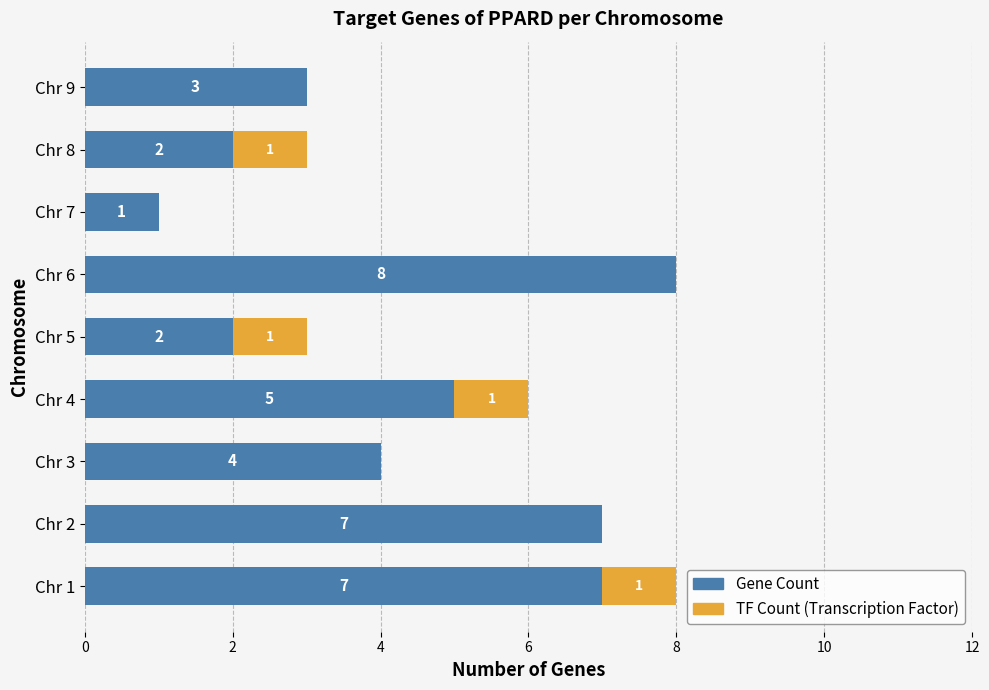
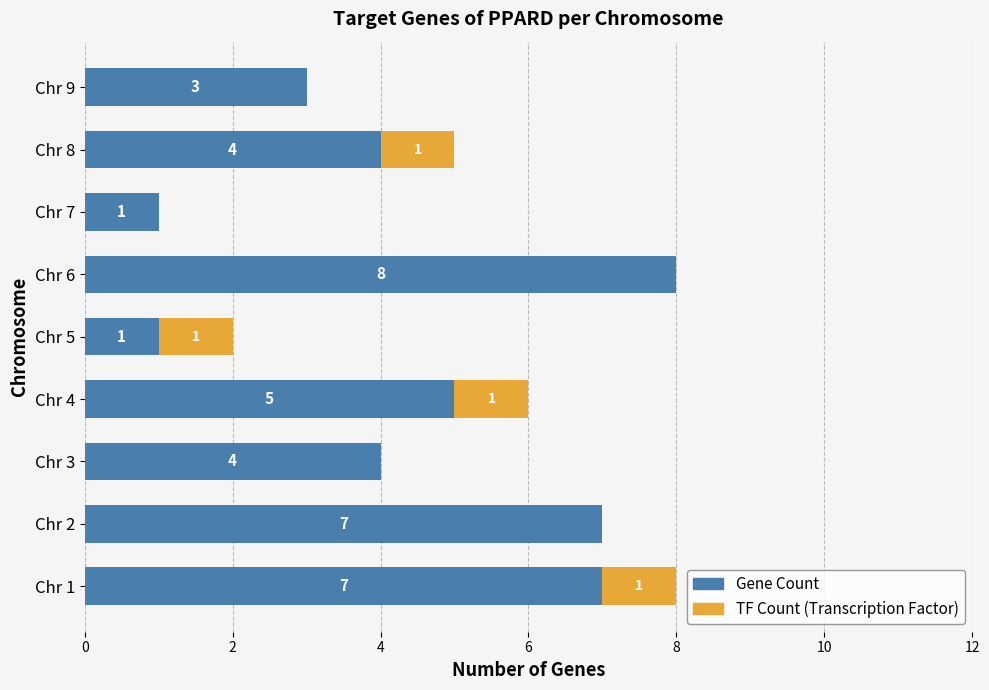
  {
    "Gene Count": {
      "Chr 9": 3,
-     "Chr 8": 2,
+     "Chr 8": 4,
      "Chr 7": 1,
      "Chr 6": 8,
-     "Chr 5": 2,
+     "Chr 5": 1,
      "Chr 4": 5,
      "Chr 3": 4,
      "Chr 2": 7,
      "Chr 1": 7
    }
  }
